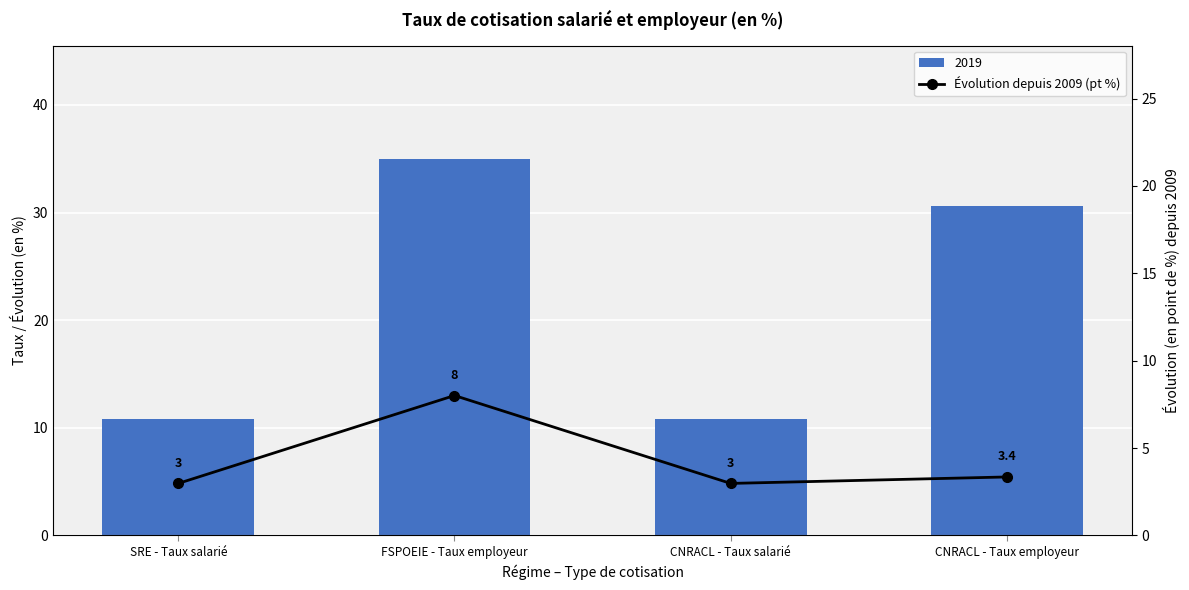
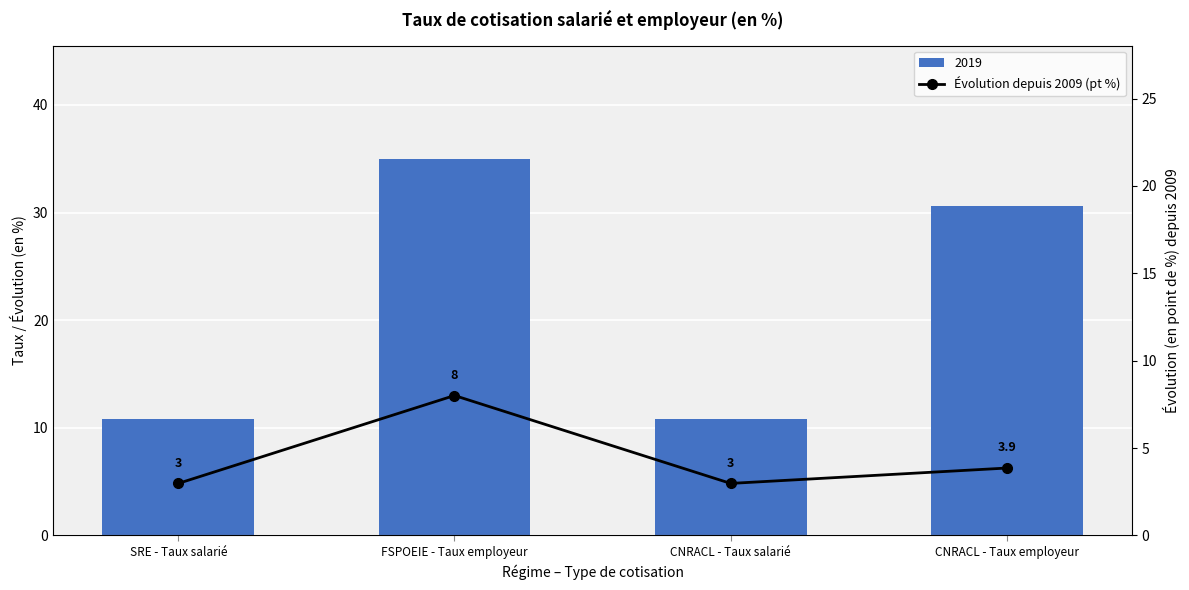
  {
    "Évolution depuis 2009 (pt %)": {
      "SRE - Taux salarié": 3,
      "FSPOEIE - Taux employeur": 8,
      "CNRACL - Taux salarié": 3,
-     "CNRACL - Taux employeur": 3.4
+     "CNRACL - Taux employeur": 3.9
    }
  }
